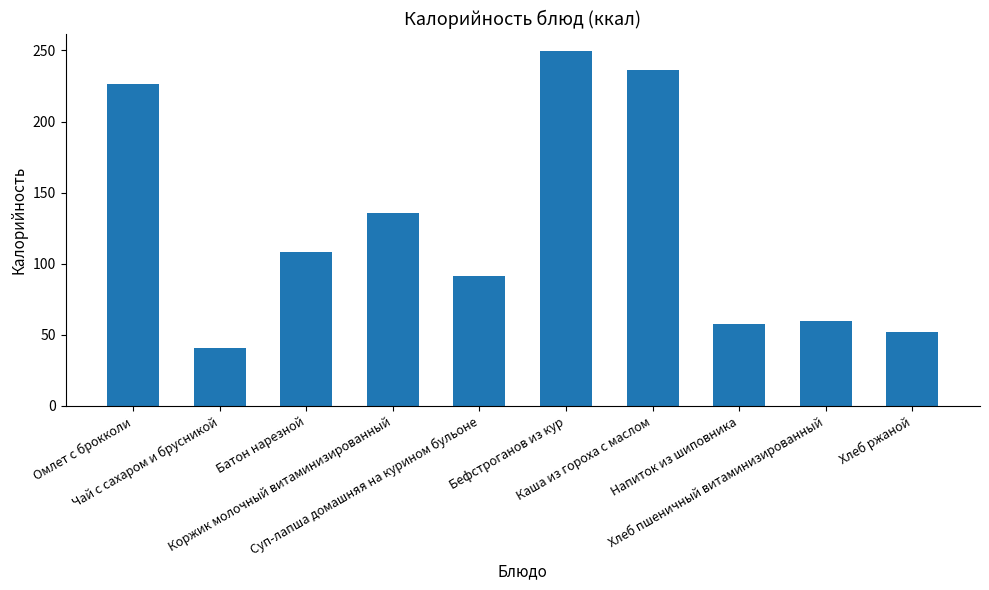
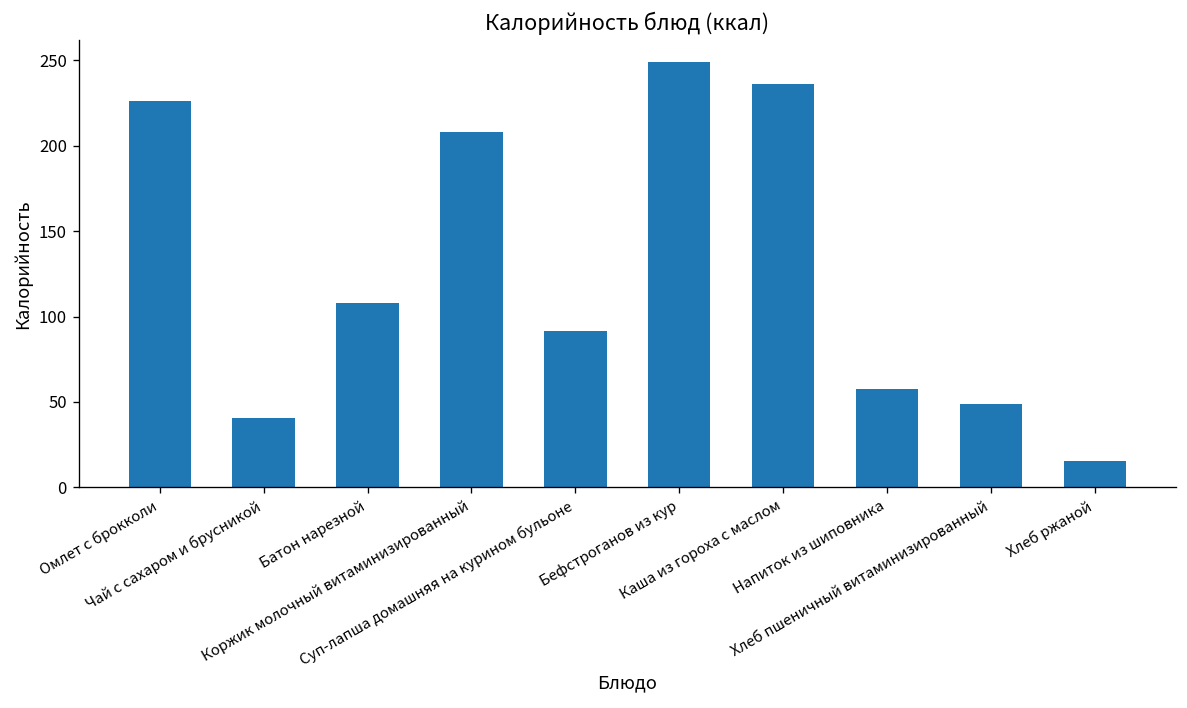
  {
    "Омлет с брокколи": 226,
    "Чай с сахаром и брусникой": 41,
    "Батон нарезной": 108,
-   "Коржик молочный витаминизированный": 136,
+   "Коржик молочный витаминизированный": 208,
    "Суп-лапша домашняя на курином бульоне": 92,
    "Бефстроганов из кур": 249,
    "Каша из гороха с маслом": 236,
    "Напиток из шиповника": 58,
-   "Хлеб пшеничный витаминизированный": 60,
-   "Хлеб ржаной": 52
+   "Хлеб пшеничный витаминизированный": 49,
+   "Хлеб ржаной": 15
  }
